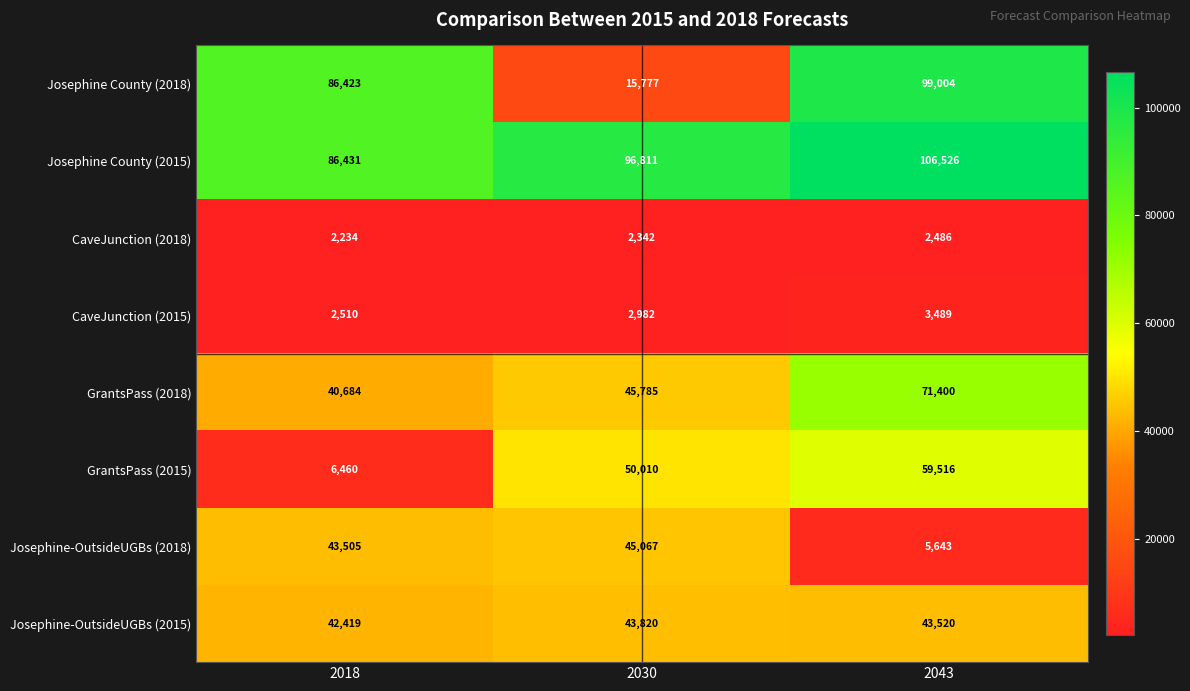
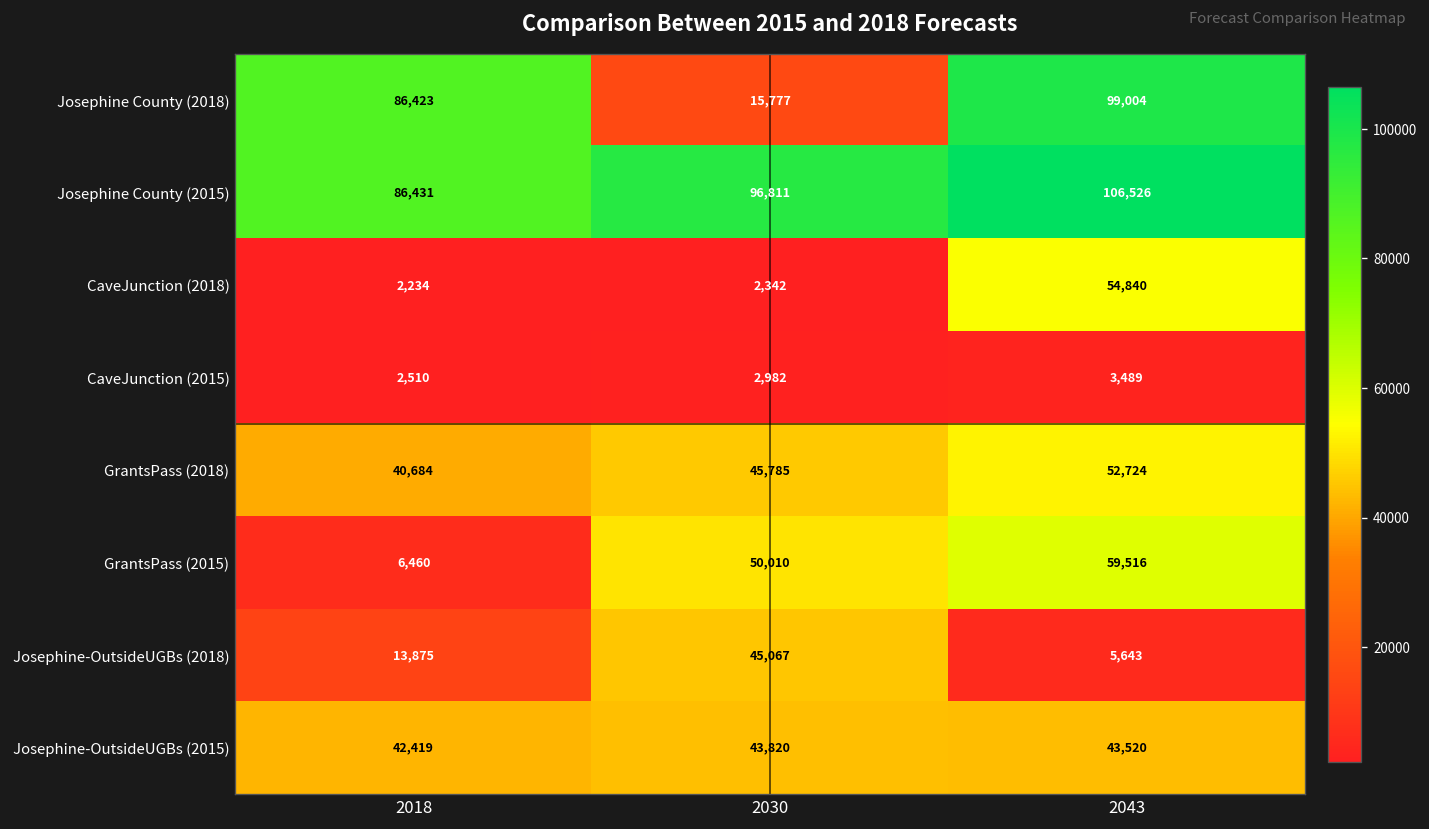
  {
    "Josephine County (2018)": {
      "2018": "86,423",
      "2030": "15,777",
      "2043": "99,004"
    },
    "Josephine County (2015)": {
      "2018": "86,431",
      "2030": "96,811",
      "2043": "106,526"
    },
    "CaveJunction (2018)": {
      "2018": "2,234",
      "2030": "2,342",
-     "2043": "2,486"
+     "2043": "54,840"
    },
    "CaveJunction (2015)": {
      "2018": "2,510",
      "2030": "2,982",
      "2043": "3,489"
    },
    "GrantsPass (2018)": {
      "2018": "40,684",
      "2030": "45,785",
-     "2043": "71,400"
+     "2043": "52,724"
    },
    "GrantsPass (2015)": {
      "2018": "6,460",
      "2030": "50,010",
      "2043": "59,516"
    },
    "Josephine-OutsideUGBs (2018)": {
-     "2018": "43,505",
+     "2018": "13,875",
      "2030": "45,067",
      "2043": "5,643"
    },
    "Josephine-OutsideUGBs (2015)": {
      "2018": "42,419",
      "2030": "43,820",
      "2043": "43,520"
    }
  }
